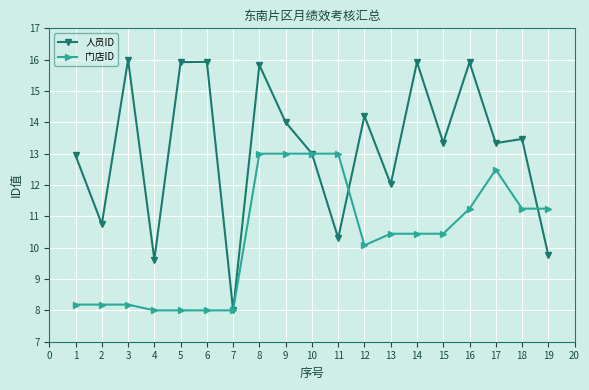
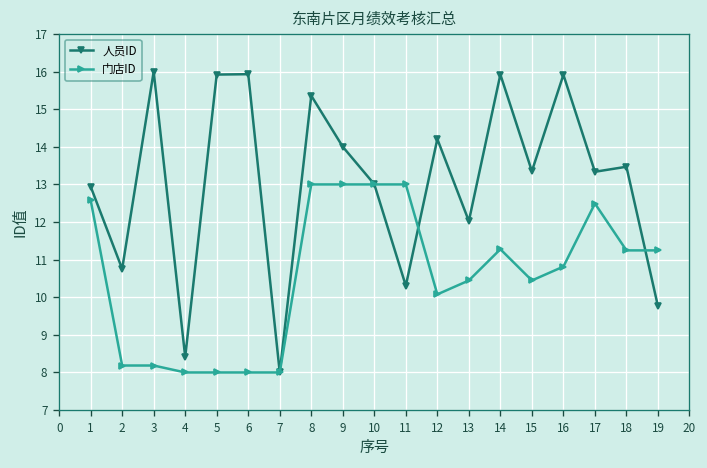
  {
    "人员ID": {
      "1": 12.9,
      "2": 10.8,
      "3": 16.0,
-     "4": 9.6,
+     "4": 8.4,
      "5": 15.9,
      "6": 15.9,
-     "8": 15.8,
+     "8": 15.4,
      "9": 14.0,
      "11": 10.3,
      "12": 14.2,
      "13": 12.0,
      "14": 15.9,
      "15": 13.4,
      "16": 15.9,
      "17": 13.3,
      "18": 13.5,
      "19": 9.8
    },
    "门店ID": {
-     "1": 8.2,
+     "1": 12.6,
      "2": 8.2,
      "3": 8.2,
      "4": 8.0,
      "5": 8.0,
      "6": 8.0,
      "8": 13.0,
      "9": 13.0,
      "11": 13.0,
      "12": 10.1,
      "13": 10.4,
-     "14": 10.4,
+     "14": 11.3,
      "15": 10.4,
-     "16": 11.2,
+     "16": 10.8,
      "17": 12.5,
      "18": 11.2,
      "19": 11.2
    }
  }
